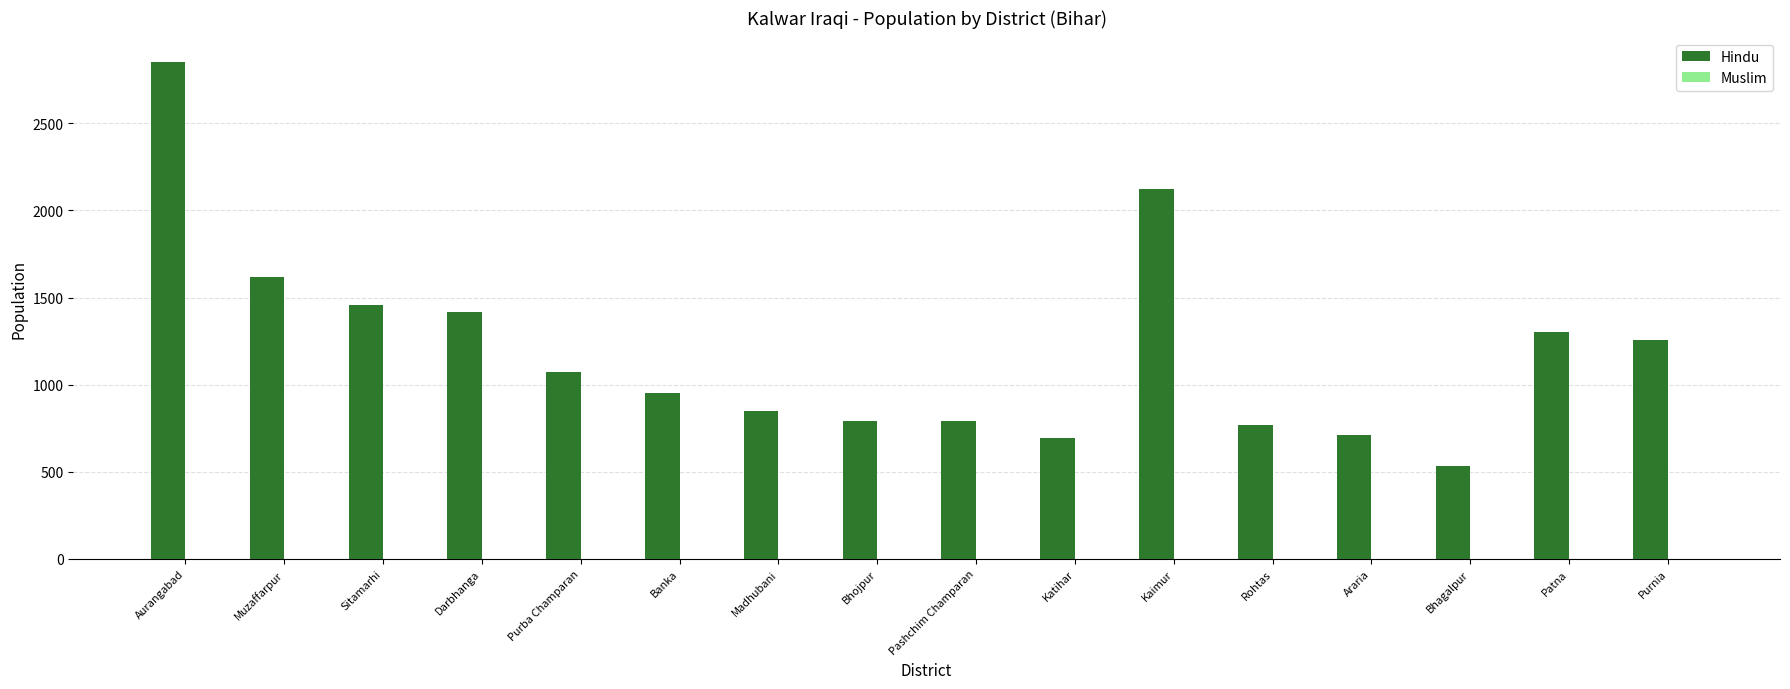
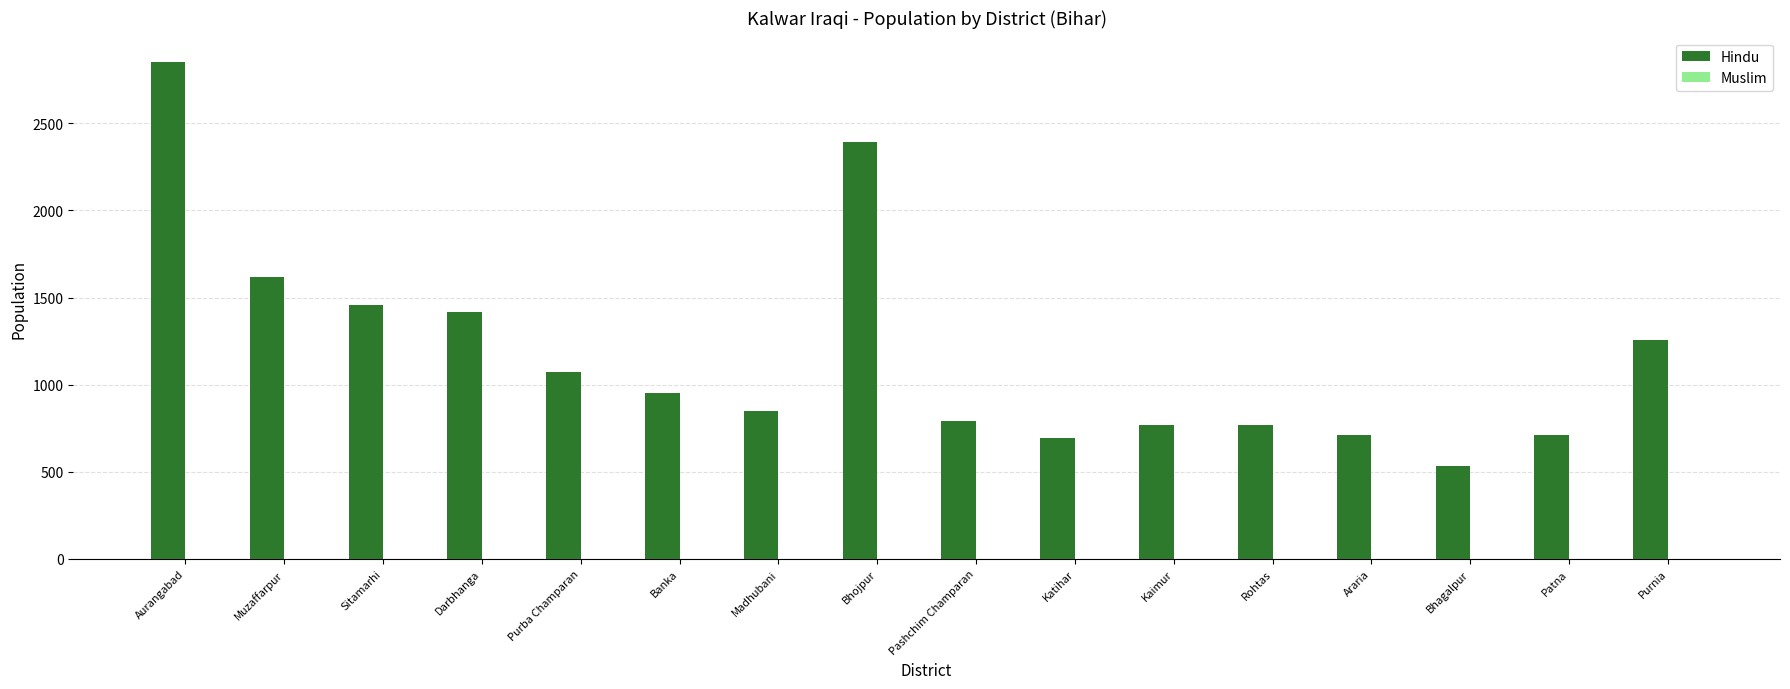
  {
    "Hindu": {
      "Aurangabad": 2850,
      "Muzaffarpur": 1620,
      "Sitamarhi": 1460,
      "Darbhanga": 1420,
      "Purba Champaran": 1070,
      "Banka": 950,
      "Madhubani": 850,
-     "Bhojpur": 790,
+     "Bhojpur": 2390,
      "Pashchim Champaran": 790,
      "Katihar": 700,
-     "Kaimur": 2130,
+     "Kaimur": 770,
      "Rohtas": 770,
      "Araria": 710,
      "Bhagalpur": 530,
-     "Patna": 1300,
+     "Patna": 710,
      "Purnia": 1260
    },
    "Muslim": {
      "Aurangabad": 0,
      "Muzaffarpur": 0,
      "Sitamarhi": 0,
      "Darbhanga": 0,
      "Purba Champaran": 0,
      "Banka": 0,
      "Madhubani": 0,
      "Bhojpur": 0,
      "Pashchim Champaran": 0,
      "Katihar": 0,
      "Kaimur": 0,
      "Rohtas": 0,
      "Araria": 0,
      "Bhagalpur": 0,
      "Patna": 0,
      "Purnia": 0
    }
  }
